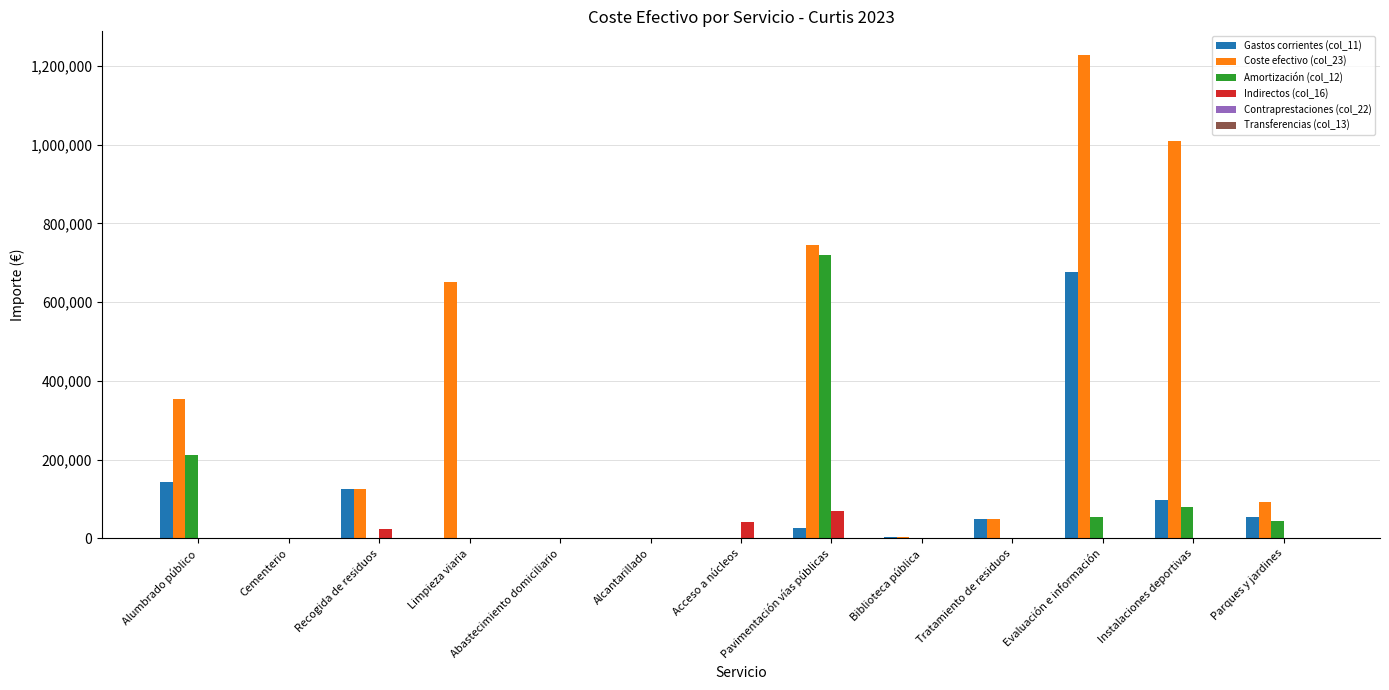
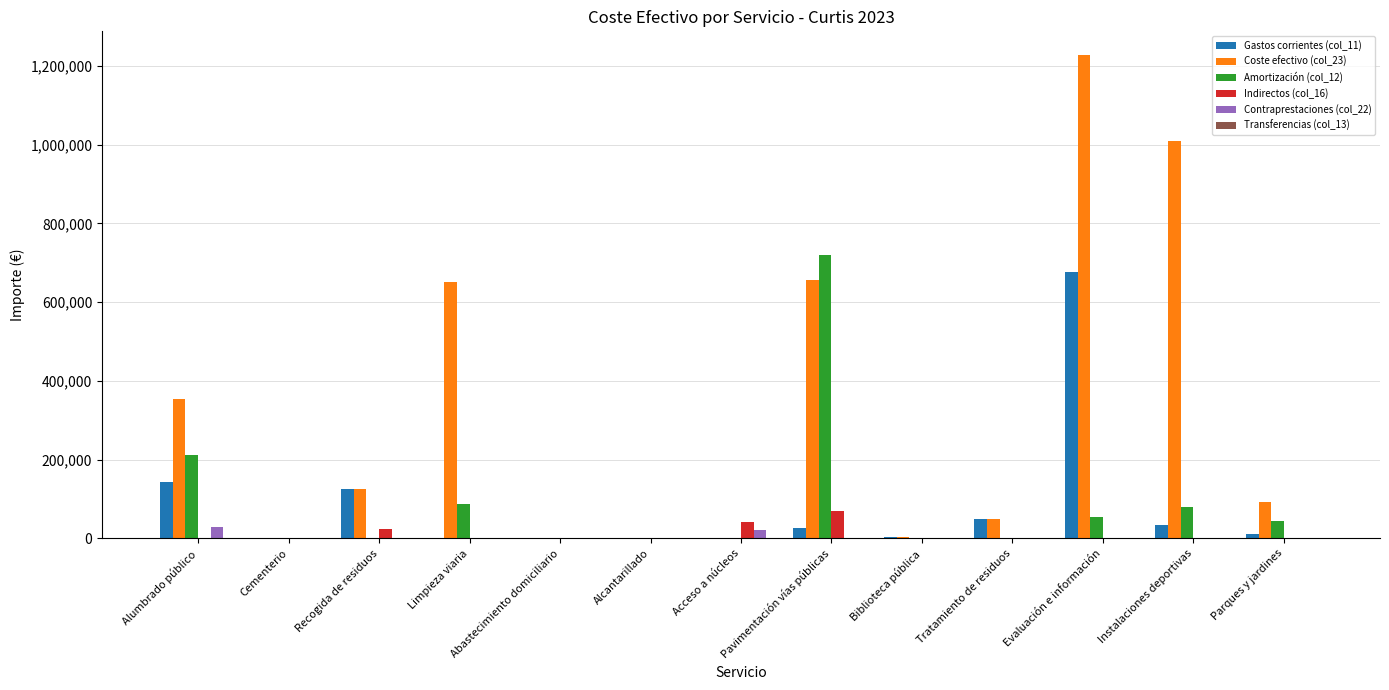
  {
    "Gastos corrientes (col_11)": {
      "Alumbrado público": "140,000",
      "Cementerio": "0",
      "Recogida de residuos": "130,000",
      "Limpieza viaria": "0",
      "Abastecimiento domiciliario": "0",
      "Alcantarillado": "0",
      "Pavimentación vías públicas": "30,000",
      "Tratamiento de residuos": "50,000",
      "Evaluación e información": "680,000",
-     "Instalaciones deportivas": "100,000",
-     "Parques y jardines": "50,000"
+     "Instalaciones deportivas": "30,000",
+     "Parques y jardines": "10,000"
    },
    "Coste efectivo (col_23)": {
      "Alumbrado público": "350,000",
      "Recogida de residuos": "130,000",
      "Limpieza viaria": "650,000",
-     "Pavimentación vías públicas": "750,000",
+     "Pavimentación vías públicas": "650,000",
      "Tratamiento de residuos": "50,000",
      "Evaluación e información": "1,230,000",
      "Instalaciones deportivas": "1,010,000",
      "Parques y jardines": "90,000"
    },
    "Amortización (col_12)": {
      "Alumbrado público": "210,000",
      "Cementerio": "0",
      "Recogida de residuos": "0",
-     "Limpieza viaria": "0",
+     "Limpieza viaria": "90,000",
      "Abastecimiento domiciliario": "0",
      "Alcantarillado": "0",
      "Acceso a núcleos": "0",
      "Pavimentación vías públicas": "720,000",
      "Biblioteca pública": "0",
      "Tratamiento de residuos": "0",
      "Evaluación e información": "50,000",
      "Instalaciones deportivas": "80,000",
      "Parques y jardines": "40,000"
    },
    "Indirectos (col_16)": {
      "Alumbrado público": "0",
      "Cementerio": "0",
      "Recogida de residuos": "20,000",
      "Abastecimiento domiciliario": "0",
      "Alcantarillado": "0",
      "Acceso a núcleos": "40,000",
      "Pavimentación vías públicas": "70,000",
      "Biblioteca pública": "0",
      "Tratamiento de residuos": "0",
      "Evaluación e información": "0",
      "Instalaciones deportivas": "0",
      "Parques y jardines": "0"
    },
    "Contraprestaciones (col_22)": {
-     "Alumbrado público": "0",
+     "Alumbrado público": "30,000",
      "Recogida de residuos": "0",
      "Limpieza viaria": "0",
-     "Acceso a núcleos": "0",
+     "Acceso a núcleos": "20,000",
      "Pavimentación vías públicas": "0",
      "Biblioteca pública": "0",
      "Tratamiento de residuos": "0",
      "Evaluación e información": "0",
      "Instalaciones deportivas": "0",
      "Parques y jardines": "0"
    },
    "Transferencias (col_13)": {
      "Alumbrado público": "0",
      "Cementerio": "0",
      "Recogida de residuos": "0",
      "Limpieza viaria": "0",
      "Abastecimiento domiciliario": "0",
      "Alcantarillado": "0",
      "Acceso a núcleos": "0",
      "Pavimentación vías públicas": "0",
      "Biblioteca pública": "0",
      "Tratamiento de residuos": "0",
      "Evaluación e información": "0",
      "Instalaciones deportivas": "0",
      "Parques y jardines": "0"
    }
  }
